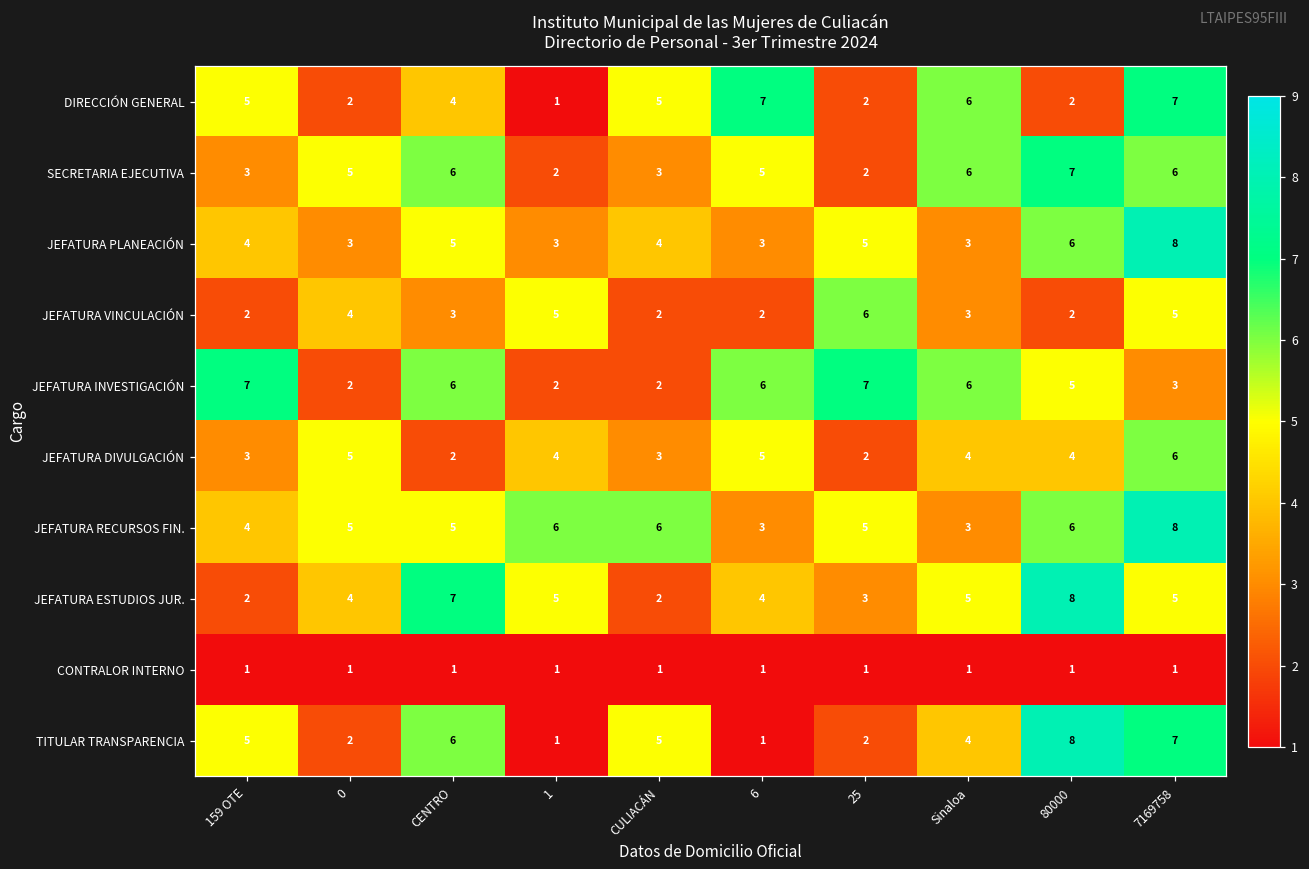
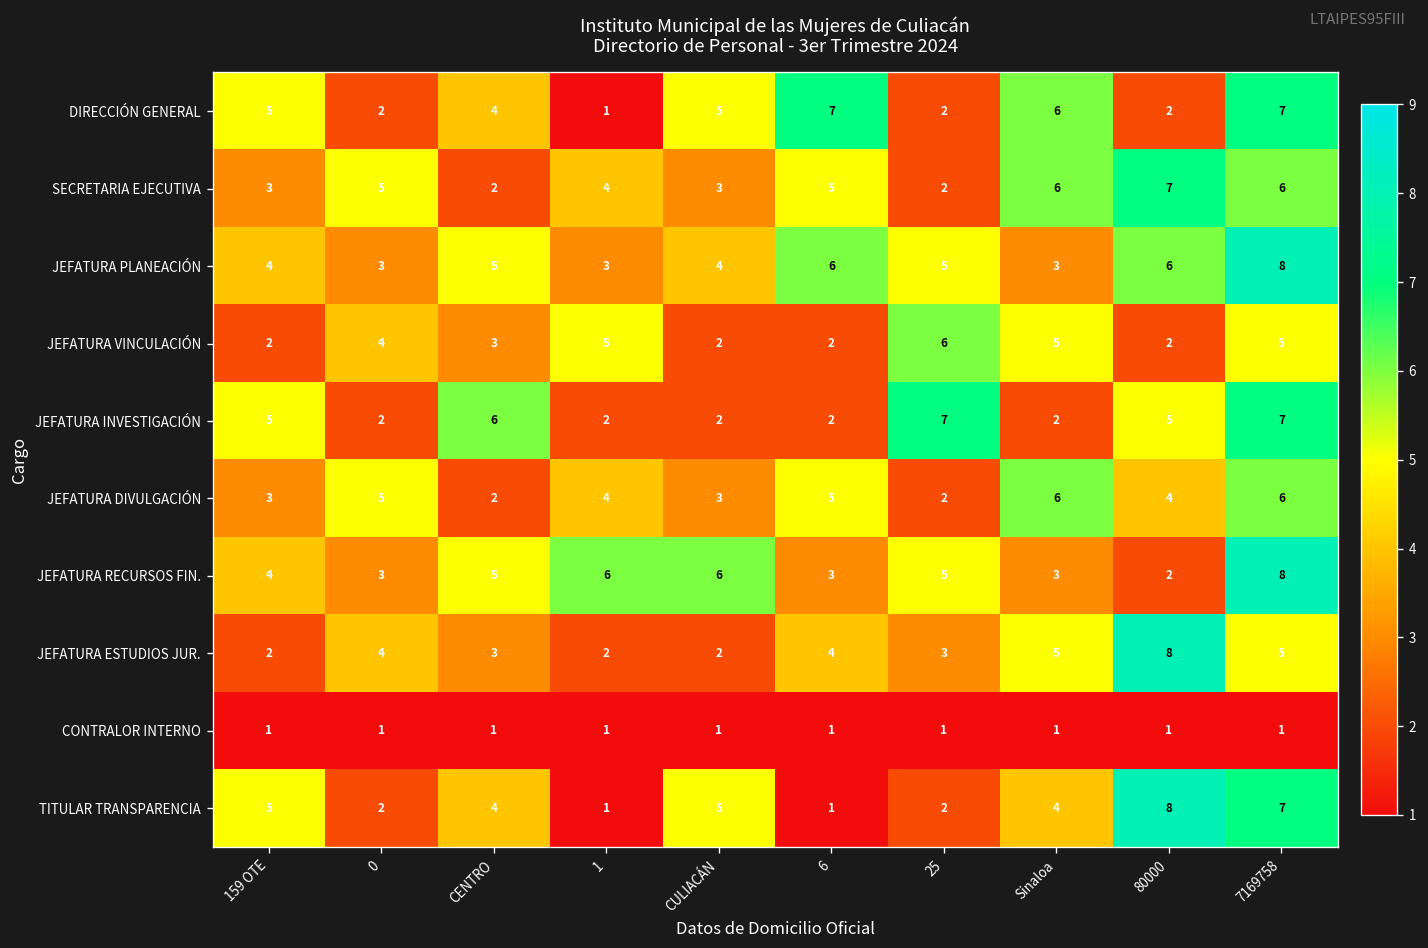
  {
    "DIRECCIÓN GENERAL": {
      "159 OTE": 5,
      "0": 2,
      "CENTRO": 4,
      "1": 1,
      "CULIACÁN": 5,
      "6": 7,
      "25": 2,
      "Sinaloa": 6,
      "80000": 2,
      "7169758": 7
    },
    "SECRETARIA EJECUTIVA": {
      "159 OTE": 3,
      "0": 5,
-     "CENTRO": 6,
-     "1": 2,
+     "CENTRO": 2,
+     "1": 4,
      "CULIACÁN": 3,
      "6": 5,
      "25": 2,
      "Sinaloa": 6,
      "80000": 7,
      "7169758": 6
    },
    "JEFATURA PLANEACIÓN": {
      "159 OTE": 4,
      "0": 3,
      "CENTRO": 5,
      "1": 3,
      "CULIACÁN": 4,
-     "6": 3,
+     "6": 6,
      "25": 5,
      "Sinaloa": 3,
      "80000": 6,
      "7169758": 8
    },
    "JEFATURA VINCULACIÓN": {
      "159 OTE": 2,
      "0": 4,
      "CENTRO": 3,
      "1": 5,
      "CULIACÁN": 2,
      "6": 2,
      "25": 6,
-     "Sinaloa": 3,
+     "Sinaloa": 5,
      "80000": 2,
      "7169758": 5
    },
    "JEFATURA INVESTIGACIÓN": {
-     "159 OTE": 7,
+     "159 OTE": 5,
      "0": 2,
      "CENTRO": 6,
      "1": 2,
      "CULIACÁN": 2,
-     "6": 6,
+     "6": 2,
      "25": 7,
-     "Sinaloa": 6,
+     "Sinaloa": 2,
      "80000": 5,
-     "7169758": 3
+     "7169758": 7
    },
    "JEFATURA DIVULGACIÓN": {
      "159 OTE": 3,
      "0": 5,
      "CENTRO": 2,
      "1": 4,
      "CULIACÁN": 3,
      "6": 5,
      "25": 2,
-     "Sinaloa": 4,
+     "Sinaloa": 6,
      "80000": 4,
      "7169758": 6
    },
    "JEFATURA RECURSOS FIN.": {
      "159 OTE": 4,
-     "0": 5,
+     "0": 3,
      "CENTRO": 5,
      "1": 6,
      "CULIACÁN": 6,
      "6": 3,
      "25": 5,
      "Sinaloa": 3,
-     "80000": 6,
+     "80000": 2,
      "7169758": 8
    },
    "JEFATURA ESTUDIOS JUR.": {
      "159 OTE": 2,
      "0": 4,
-     "CENTRO": 7,
-     "1": 5,
+     "CENTRO": 3,
+     "1": 2,
      "CULIACÁN": 2,
      "6": 4,
      "25": 3,
      "Sinaloa": 5,
      "80000": 8,
      "7169758": 5
    },
    "CONTRALOR INTERNO": {
      "159 OTE": 1,
      "0": 1,
      "CENTRO": 1,
      "1": 1,
      "CULIACÁN": 1,
      "6": 1,
      "25": 1,
      "Sinaloa": 1,
      "80000": 1,
      "7169758": 1
    },
    "TITULAR TRANSPARENCIA": {
      "159 OTE": 5,
      "0": 2,
-     "CENTRO": 6,
+     "CENTRO": 4,
      "1": 1,
      "CULIACÁN": 5,
      "6": 1,
      "25": 2,
      "Sinaloa": 4,
      "80000": 8,
      "7169758": 7
    }
  }
